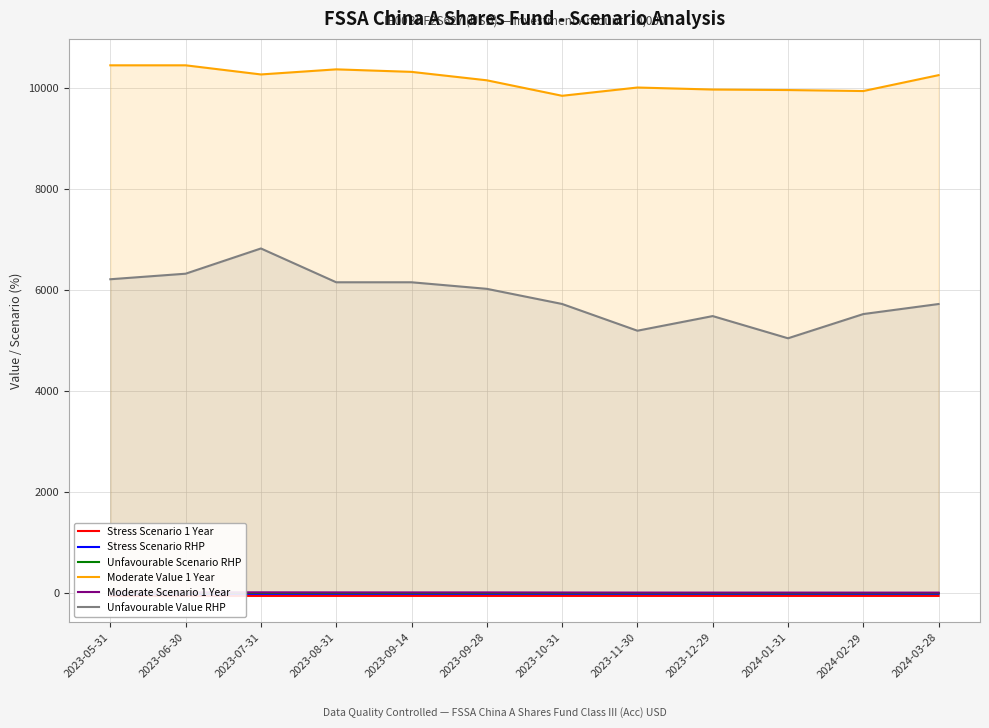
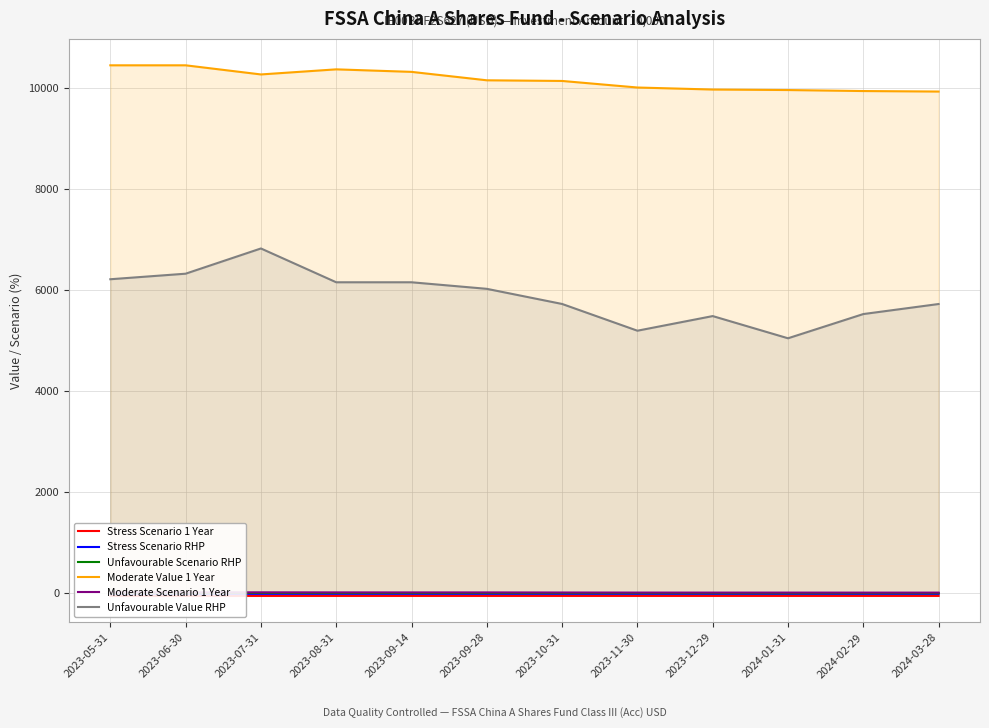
  {
    "Moderate Value 1 Year": {
      "2023-05-31": 10500,
      "2023-06-30": 10500,
      "2023-07-31": 10300,
      "2023-08-31": 10400,
      "2023-09-14": 10300,
      "2023-09-28": 10200,
-     "2023-10-31": 9800,
+     "2023-10-31": 10100,
      "2023-11-30": 10000,
      "2023-12-29": 10000,
      "2024-01-31": 10000,
      "2024-02-29": 9900,
-     "2024-03-28": 10300
+     "2024-03-28": 9900
    },
    "Unfavourable Value RHP": {
      "2023-05-31": 6200,
      "2023-06-30": 6300,
      "2023-07-31": 6800,
      "2023-08-31": 6200,
      "2023-09-14": 6200,
      "2023-09-28": 6000,
      "2023-10-31": 5700,
      "2023-11-30": 5200,
      "2023-12-29": 5500,
      "2024-01-31": 5000,
      "2024-02-29": 5500,
      "2024-03-28": 5700
    }
  }
